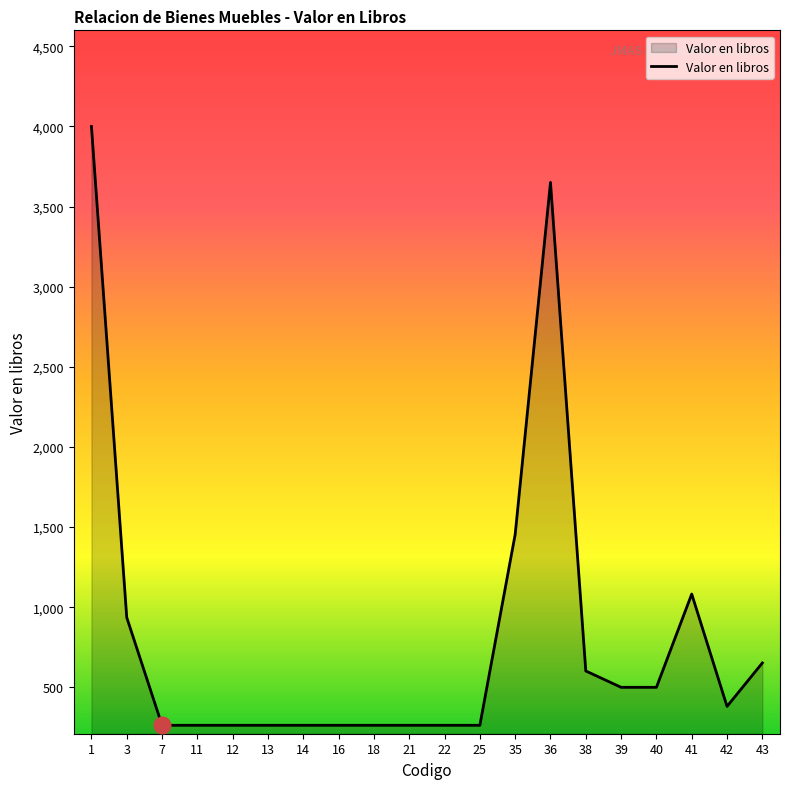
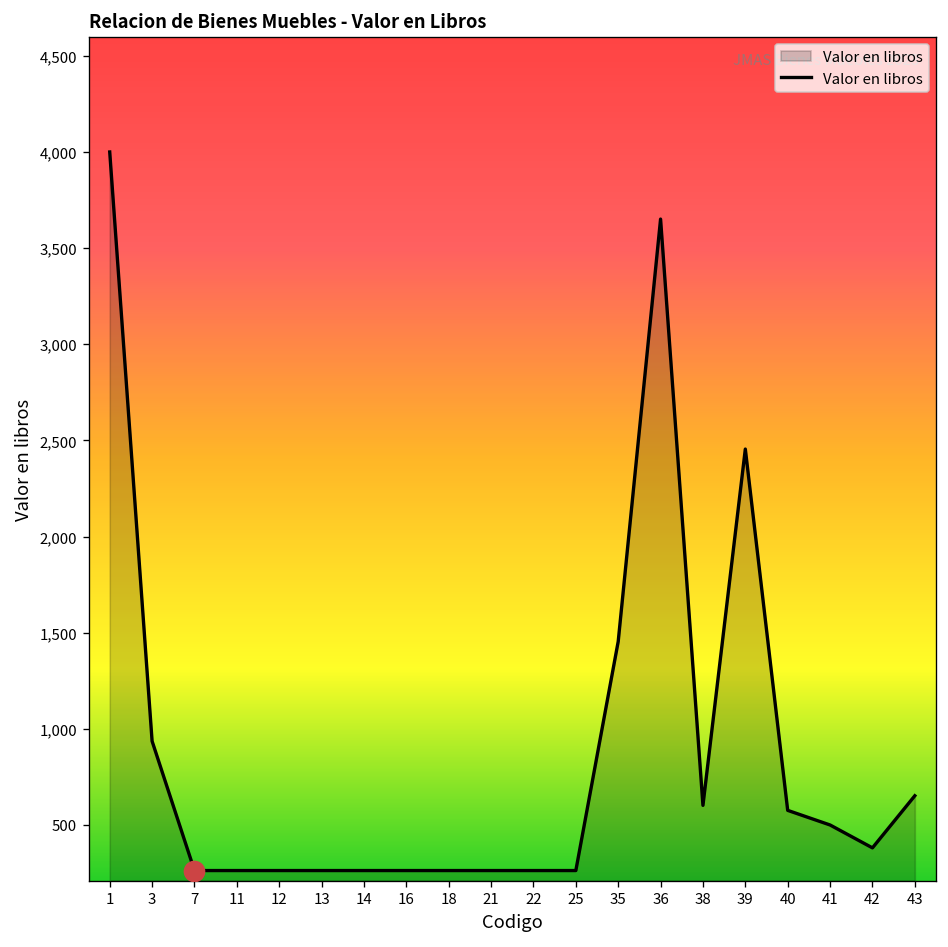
  {
    "Valor en libros": {
      "1": "4,000",
      "3": "940",
      "11": "260",
      "12": "260",
      "13": "260",
      "14": "260",
      "16": "260",
      "18": "260",
      "21": "260",
      "22": "260",
      "25": "260",
      "35": "1,450",
      "36": "3,650",
      "38": "600",
-     "39": "500",
-     "40": "500",
-     "41": "1,080",
+     "39": "2,460",
+     "40": "580",
+     "41": "500",
      "42": "380",
      "43": "650"
    }
  }
